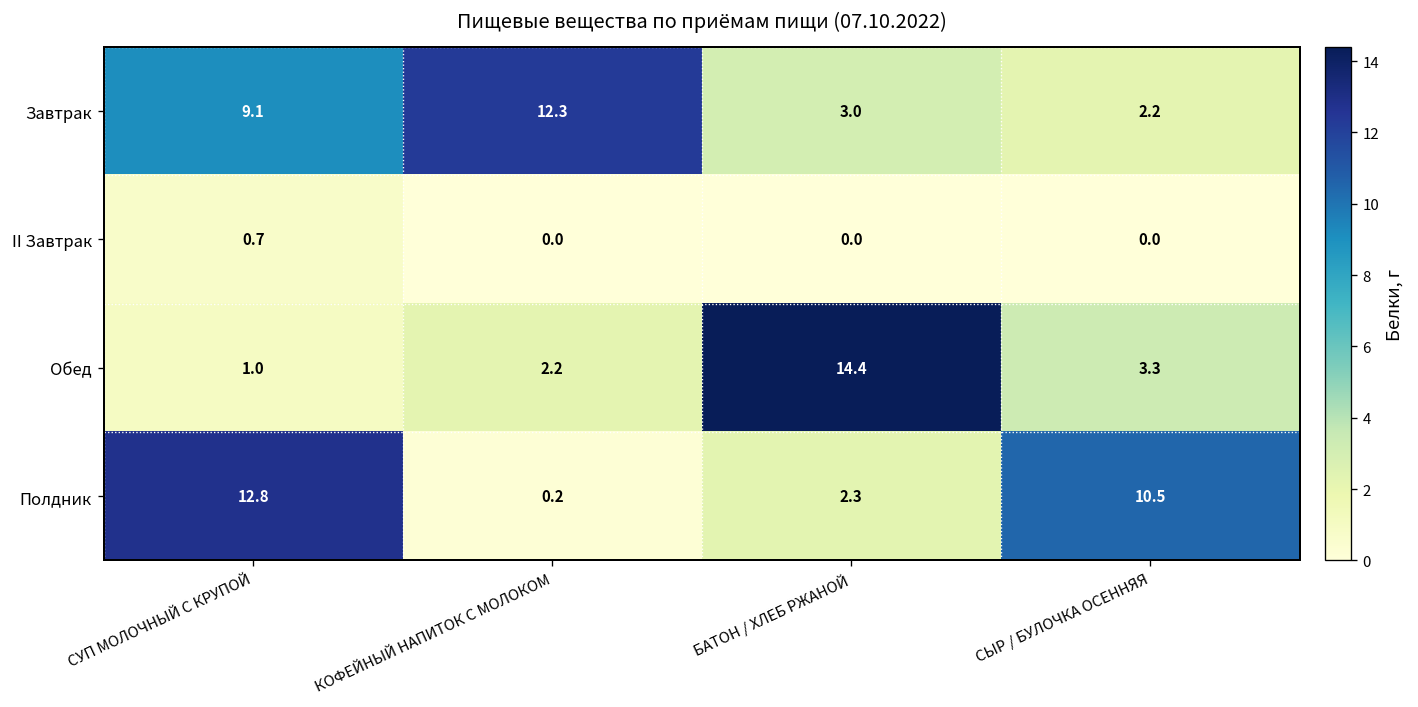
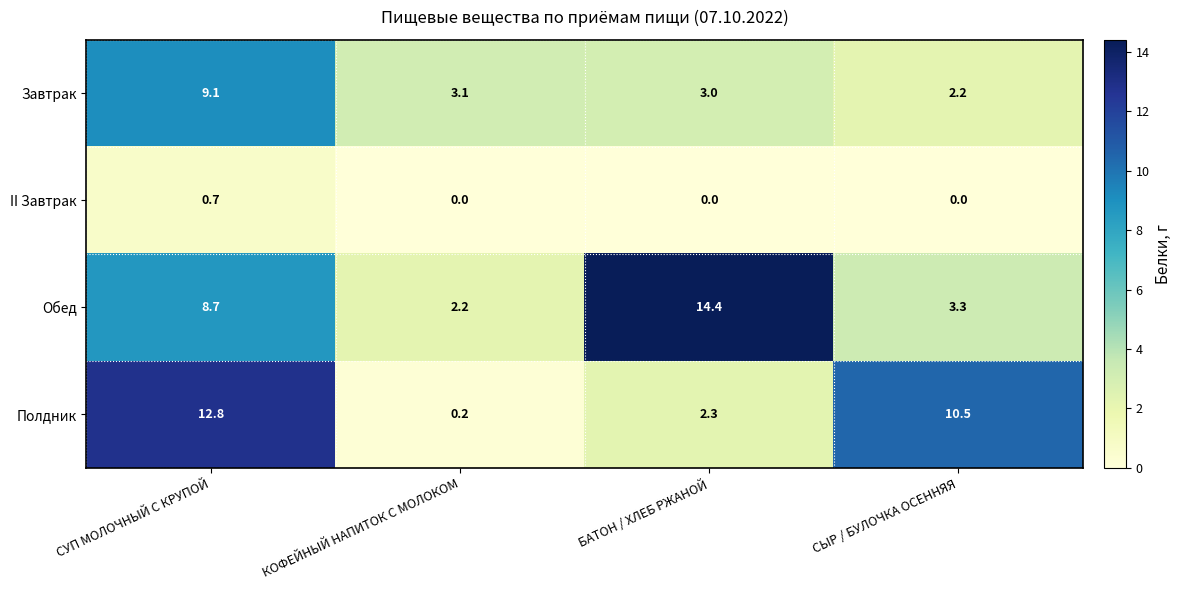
  {
    "Завтрак": {
      "СУП МОЛОЧНЫЙ С КРУПОЙ": 9.1,
-     "КОФЕЙНЫЙ НАПИТОК С МОЛОКОМ": 12.3,
+     "КОФЕЙНЫЙ НАПИТОК С МОЛОКОМ": 3.1,
      "БАТОН / ХЛЕБ РЖАНОЙ": 3.0,
      "СЫР / БУЛОЧКА ОСЕННЯЯ": 2.2
    },
    "II Завтрак": {
      "СУП МОЛОЧНЫЙ С КРУПОЙ": 0.7,
      "КОФЕЙНЫЙ НАПИТОК С МОЛОКОМ": 0.0,
      "БАТОН / ХЛЕБ РЖАНОЙ": 0.0,
      "СЫР / БУЛОЧКА ОСЕННЯЯ": 0.0
    },
    "Обед": {
-     "СУП МОЛОЧНЫЙ С КРУПОЙ": 1.0,
+     "СУП МОЛОЧНЫЙ С КРУПОЙ": 8.7,
      "КОФЕЙНЫЙ НАПИТОК С МОЛОКОМ": 2.2,
      "БАТОН / ХЛЕБ РЖАНОЙ": 14.4,
      "СЫР / БУЛОЧКА ОСЕННЯЯ": 3.3
    },
    "Полдник": {
      "СУП МОЛОЧНЫЙ С КРУПОЙ": 12.8,
      "КОФЕЙНЫЙ НАПИТОК С МОЛОКОМ": 0.2,
      "БАТОН / ХЛЕБ РЖАНОЙ": 2.3,
      "СЫР / БУЛОЧКА ОСЕННЯЯ": 10.5
    }
  }
